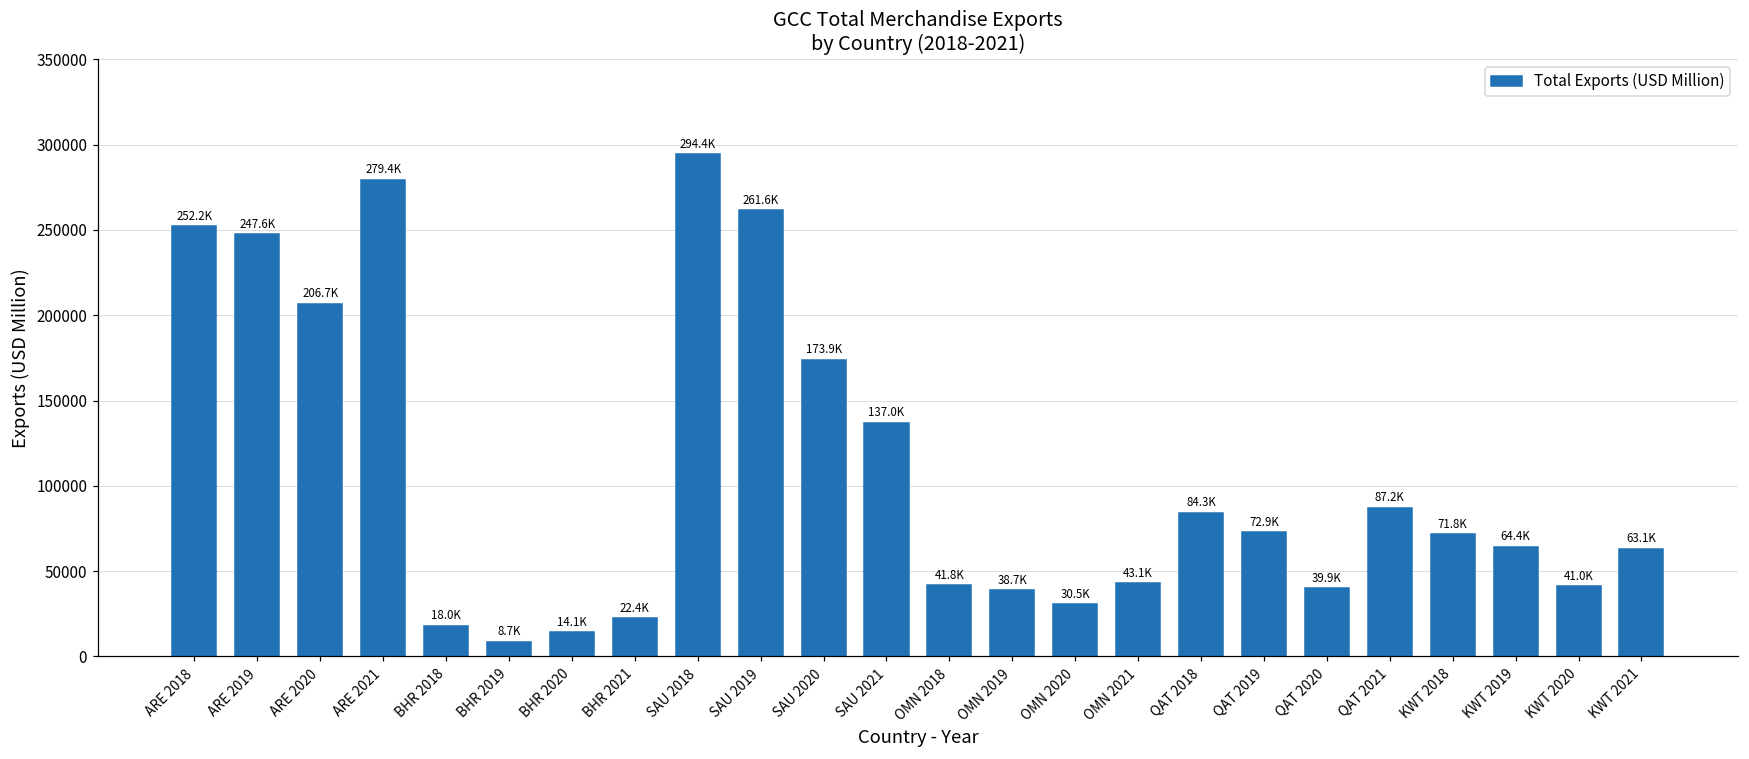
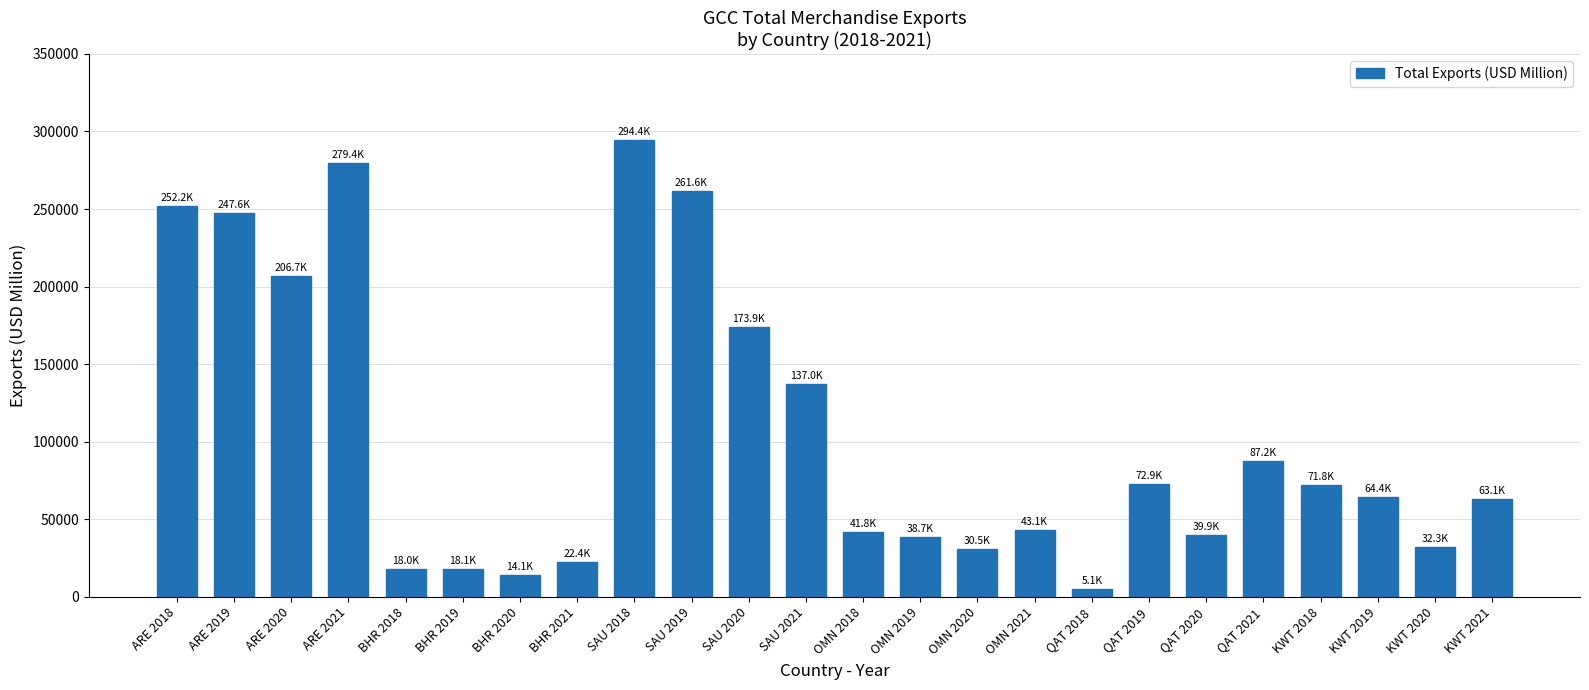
  {
    "ARE 2018": "252.2K",
    "ARE 2019": "247.6K",
    "ARE 2020": "206.7K",
    "ARE 2021": "279.4K",
    "BHR 2018": "18.0K",
-   "BHR 2019": "8.7K",
+   "BHR 2019": "18.1K",
    "BHR 2020": "14.1K",
    "BHR 2021": "22.4K",
    "SAU 2018": "294.4K",
    "SAU 2019": "261.6K",
    "SAU 2020": "173.9K",
    "SAU 2021": "137.0K",
    "OMN 2018": "41.8K",
    "OMN 2019": "38.7K",
    "OMN 2020": "30.5K",
    "OMN 2021": "43.1K",
-   "QAT 2018": "84.3K",
+   "QAT 2018": "5.1K",
    "QAT 2019": "72.9K",
    "QAT 2020": "39.9K",
    "QAT 2021": "87.2K",
    "KWT 2018": "71.8K",
    "KWT 2019": "64.4K",
-   "KWT 2020": "41.0K",
+   "KWT 2020": "32.3K",
    "KWT 2021": "63.1K"
  }
